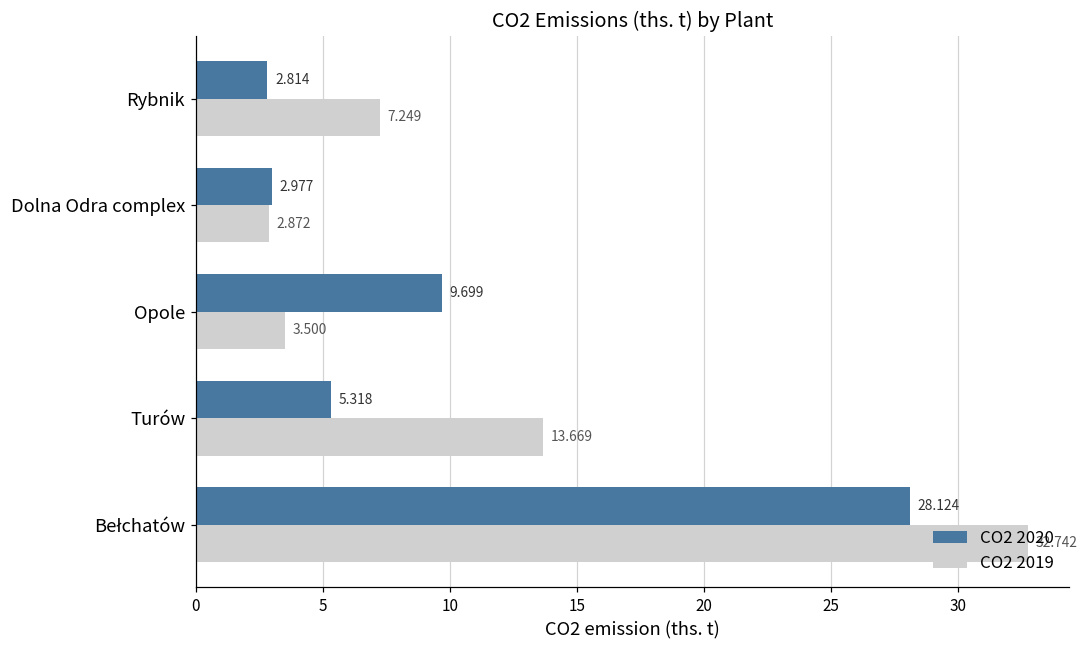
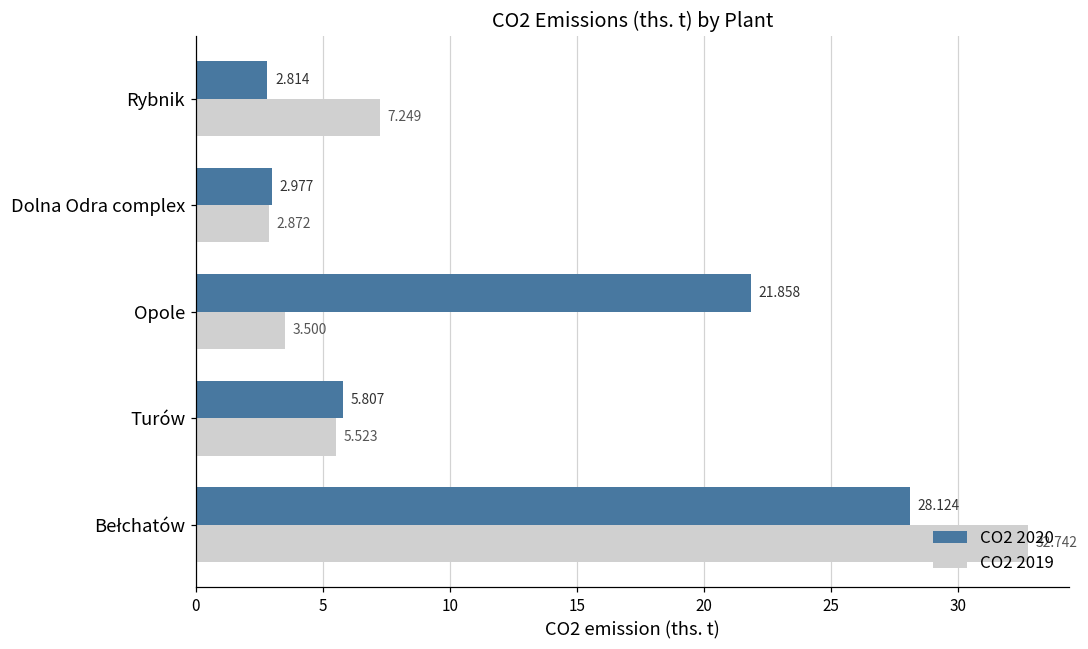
  {
    "CO2 2020": {
      "Rybnik": 2.814,
      "Dolna Odra complex": 2.977,
-     "Opole": 9.699,
-     "Turów": 5.318,
+     "Opole": 21.858,
+     "Turów": 5.807,
      "Bełchatów": 28.124
    },
    "CO2 2019": {
      "Rybnik": 7.249,
      "Dolna Odra complex": 2.872,
      "Opole": 3.500,
-     "Turów": 13.669,
+     "Turów": 5.523,
      "Bełchatów": 32.742
    }
  }
